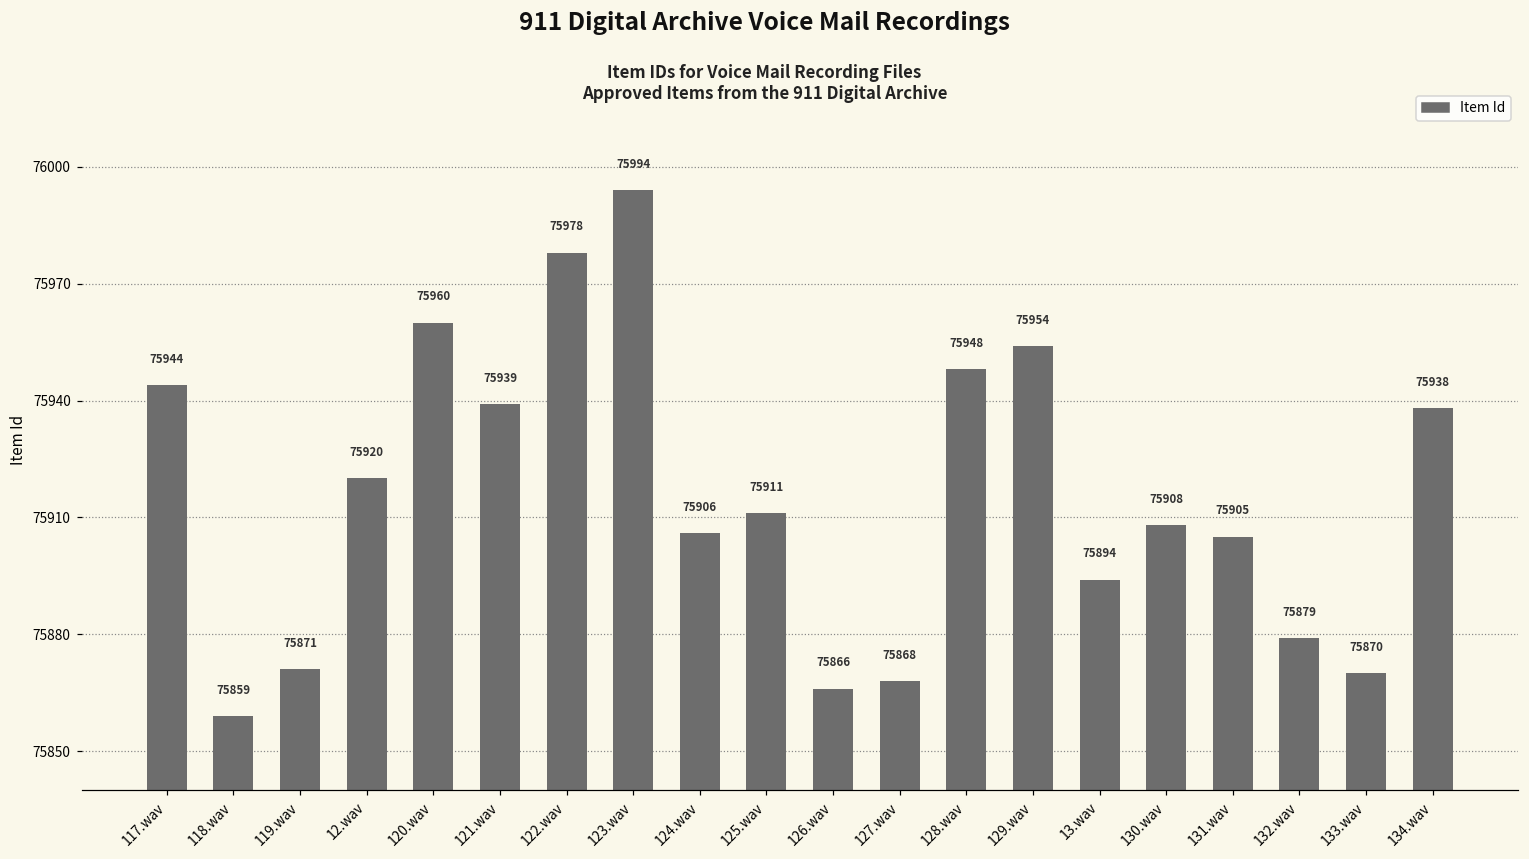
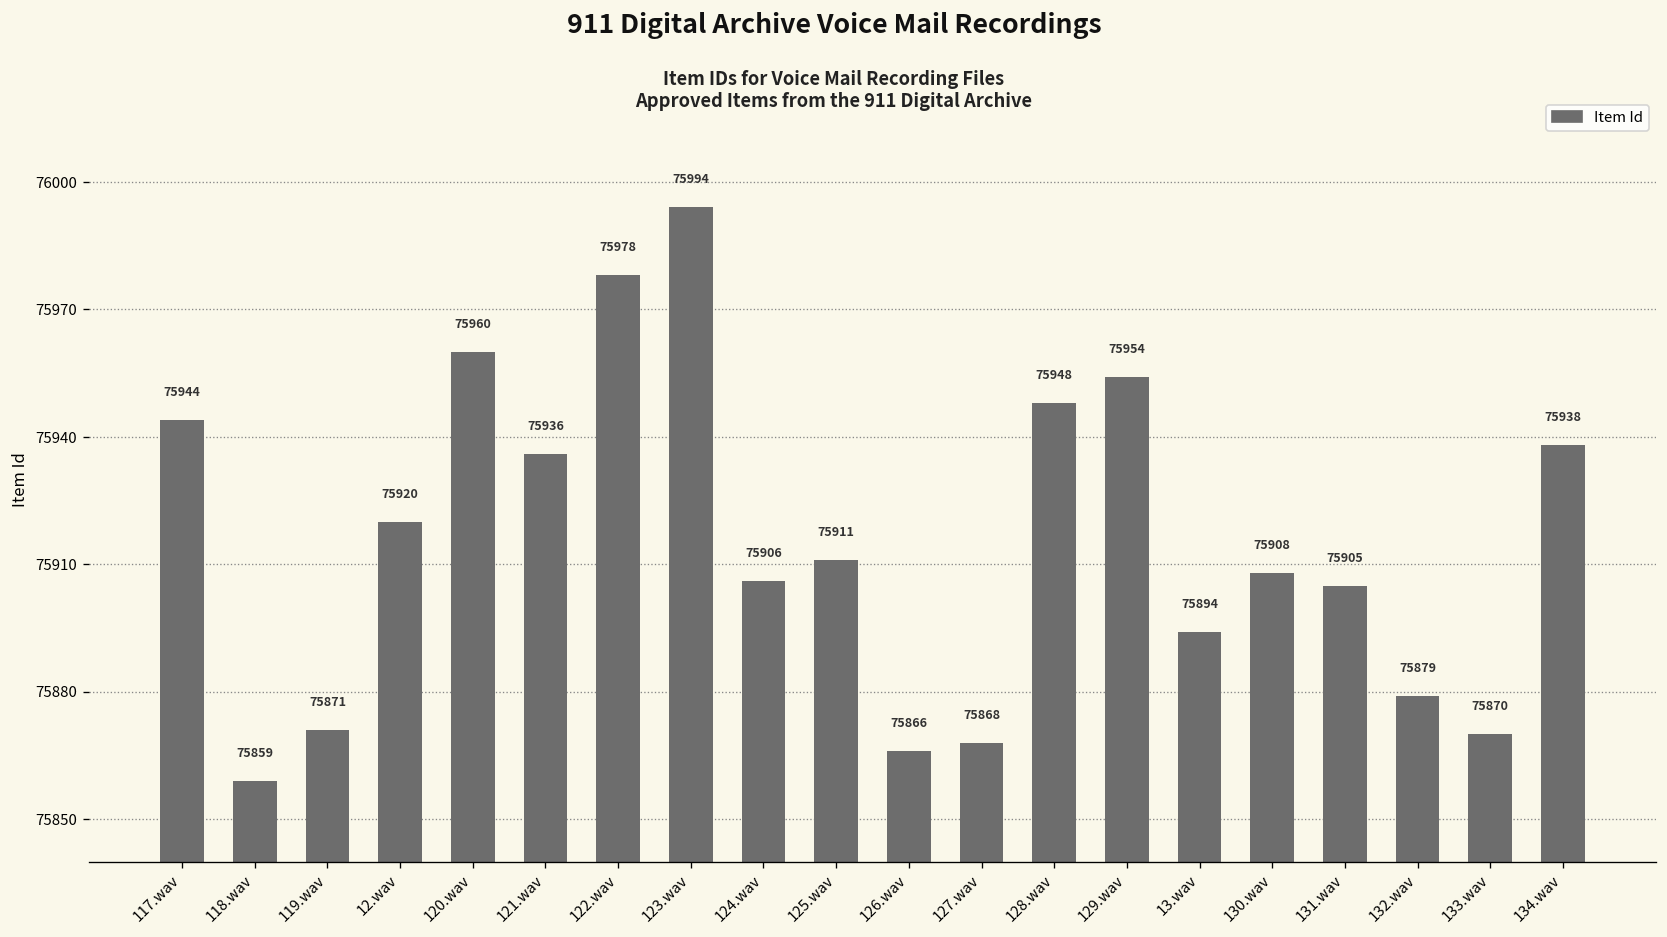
  {
    "117.wav": 75944,
    "118.wav": 75859,
    "119.wav": 75871,
    "12.wav": 75920,
    "120.wav": 75960,
-   "121.wav": 75939,
+   "121.wav": 75936,
    "122.wav": 75978,
    "123.wav": 75994,
    "124.wav": 75906,
    "125.wav": 75911,
    "126.wav": 75866,
    "127.wav": 75868,
    "128.wav": 75948,
    "129.wav": 75954,
    "13.wav": 75894,
    "130.wav": 75908,
    "131.wav": 75905,
    "132.wav": 75879,
    "133.wav": 75870,
    "134.wav": 75938
  }
